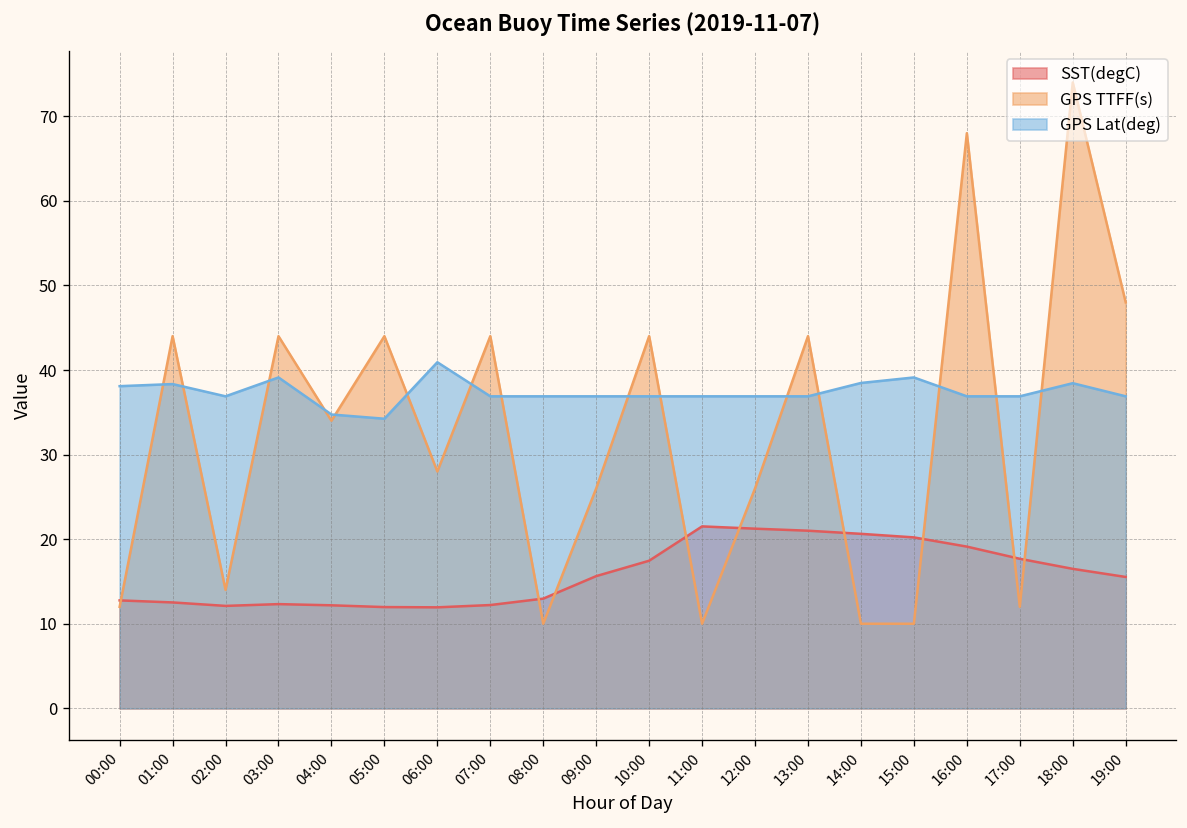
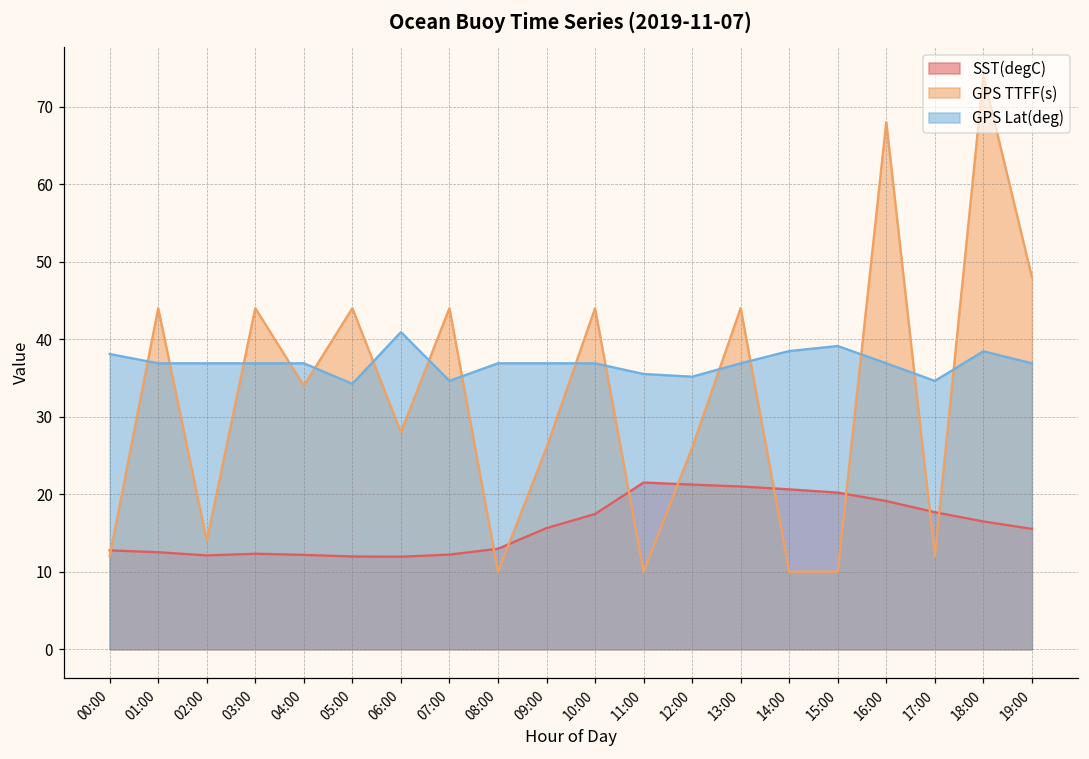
  {
    "GPS Lat(deg)": {
      "00:00": 38,
-     "01:00": 38,
+     "01:00": 37,
      "02:00": 37,
-     "03:00": 39,
-     "04:00": 35,
+     "03:00": 37,
+     "04:00": 37,
      "05:00": 34,
      "06:00": 41,
-     "07:00": 37,
+     "07:00": 35,
      "08:00": 37,
      "09:00": 37,
      "10:00": 37,
-     "11:00": 37,
-     "12:00": 37,
+     "11:00": 36,
+     "12:00": 35,
      "13:00": 37,
      "14:00": 38,
      "15:00": 39,
      "16:00": 37,
-     "17:00": 37,
+     "17:00": 35,
      "18:00": 38,
      "19:00": 37
    }
  }
